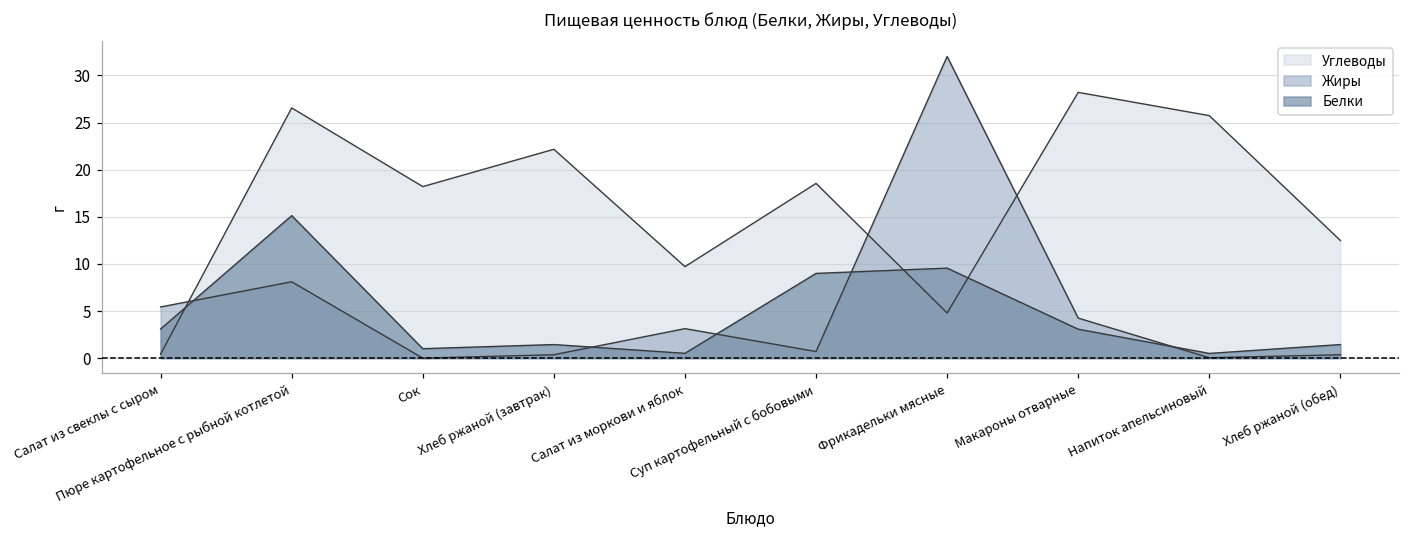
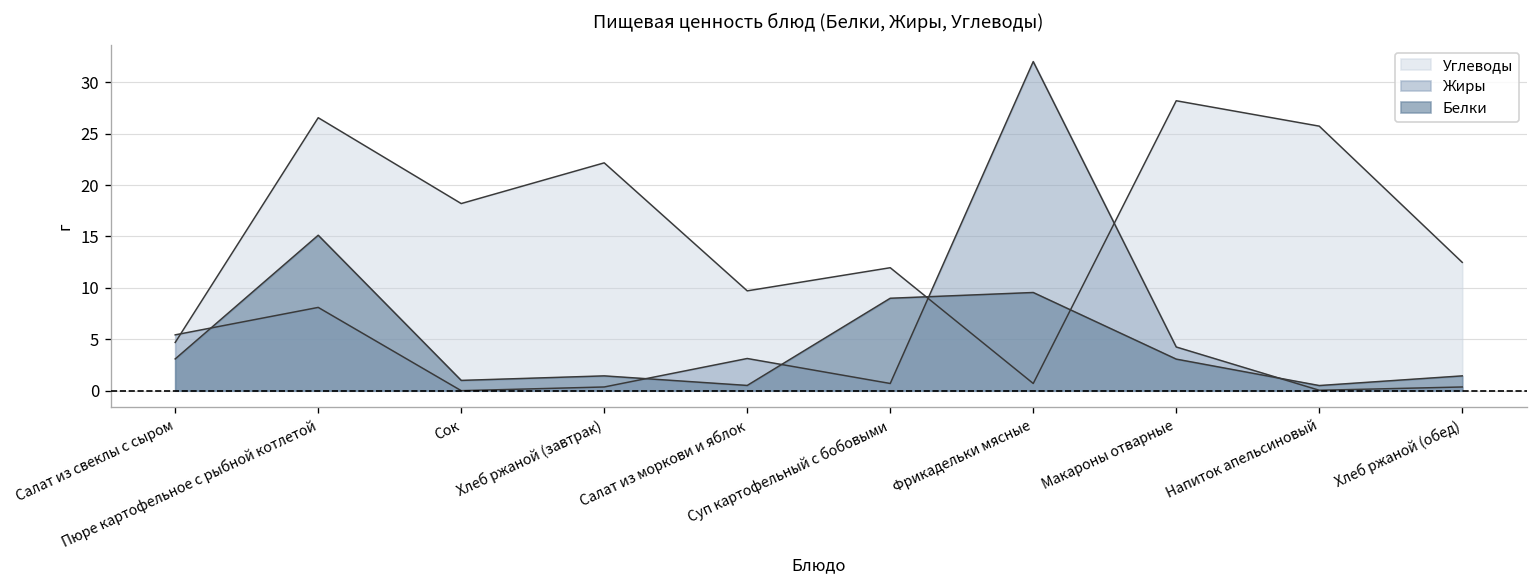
  {
    "Углеводы": {
-     "Салат из свеклы с сыром": 0,
+     "Салат из свеклы с сыром": 5,
      "Пюре картофельное с рыбной котлетой": 27,
      "Сок": 18,
      "Хлеб ржаной (завтрак)": 22,
      "Салат из моркови и яблок": 10,
-     "Суп картофельный с бобовыми": 19,
-     "Фрикадельки мясные": 5,
+     "Суп картофельный с бобовыми": 12,
+     "Фрикадельки мясные": 1,
      "Макароны отварные": 28,
      "Напиток апельсиновый": 26,
      "Хлеб ржаной (обед)": 12
    }
  }
